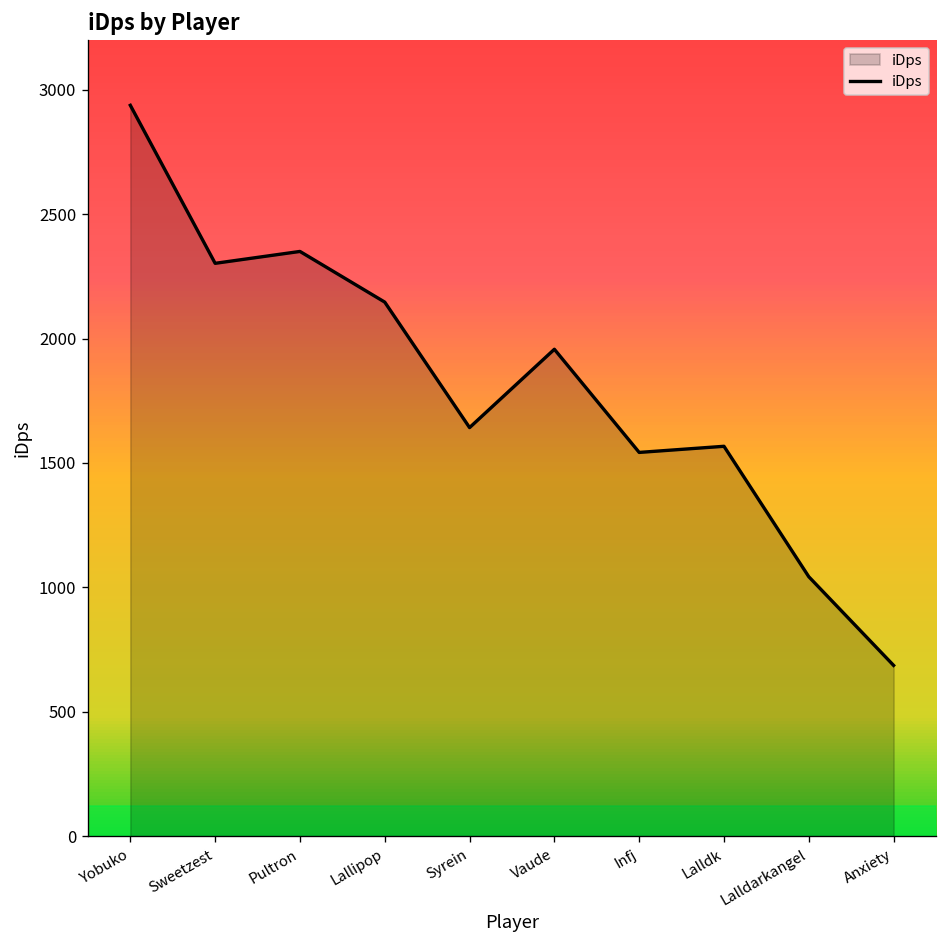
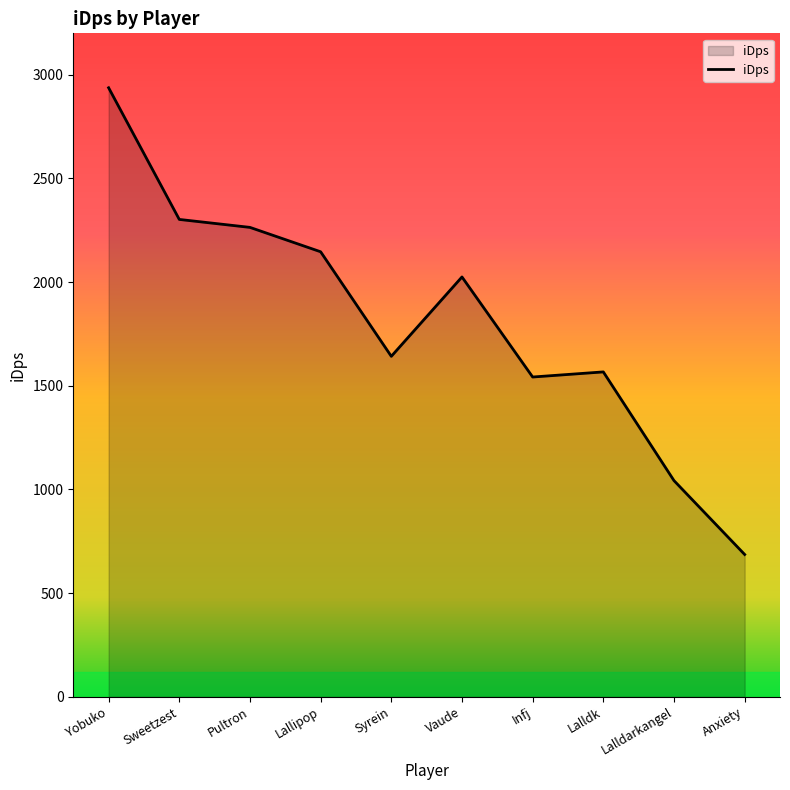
  {
    "Yobuko": 2940,
    "Sweetzest": 2300,
-   "Pultron": 2350,
+   "Pultron": 2260,
    "Lallipop": 2150,
    "Syrein": 1640,
-   "Vaude": 1960,
+   "Vaude": 2030,
    "Infj": 1540,
    "Lalldk": 1570,
    "Lalldarkangel": 1040,
    "Anxiety": 690
  }
